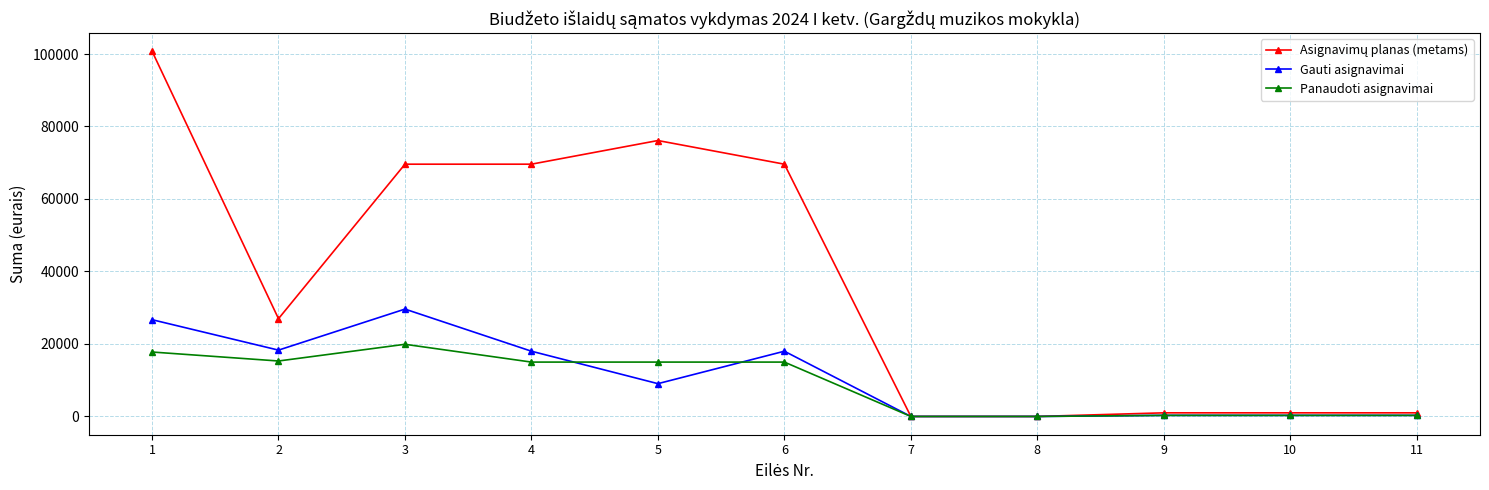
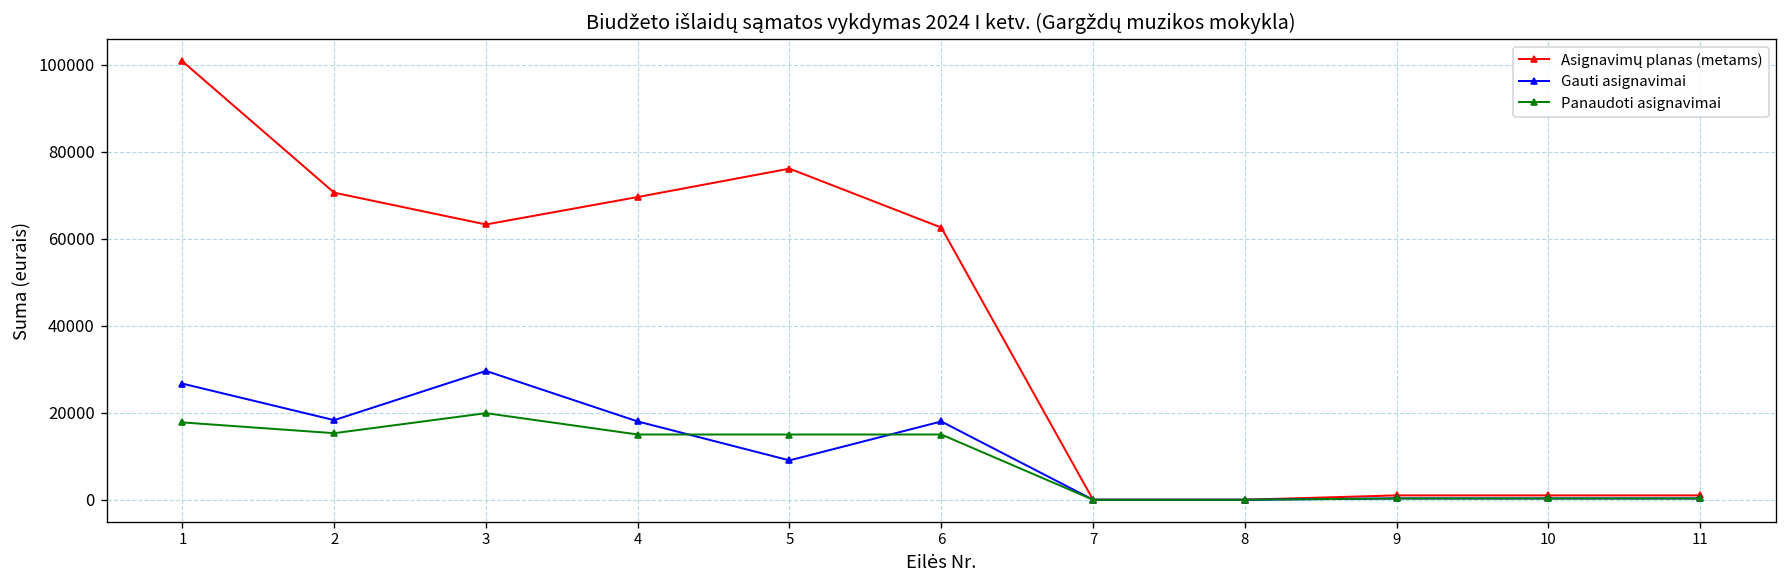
  {
    "Asignavimų planas (metams)": {
      "1": 101000,
-     "2": 27000,
-     "3": 70000,
+     "2": 71000,
+     "3": 63000,
      "4": 70000,
      "5": 76000,
-     "6": 70000,
+     "6": 63000,
      "9": 1000,
      "10": 1000,
      "11": 1000
    },
    "Gauti asignavimai": {
      "1": 27000,
      "2": 18000,
      "3": 30000,
      "4": 18000,
      "5": 9000,
      "6": 18000
    },
    "Panaudoti asignavimai": {
      "1": 18000,
      "2": 15000,
      "3": 20000,
      "4": 15000,
      "5": 15000,
      "6": 15000
    }
  }
